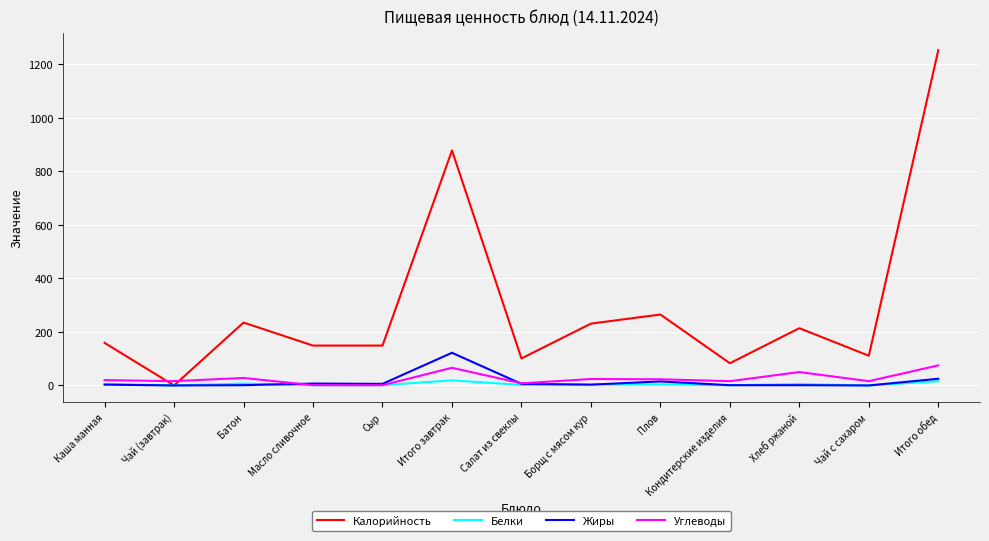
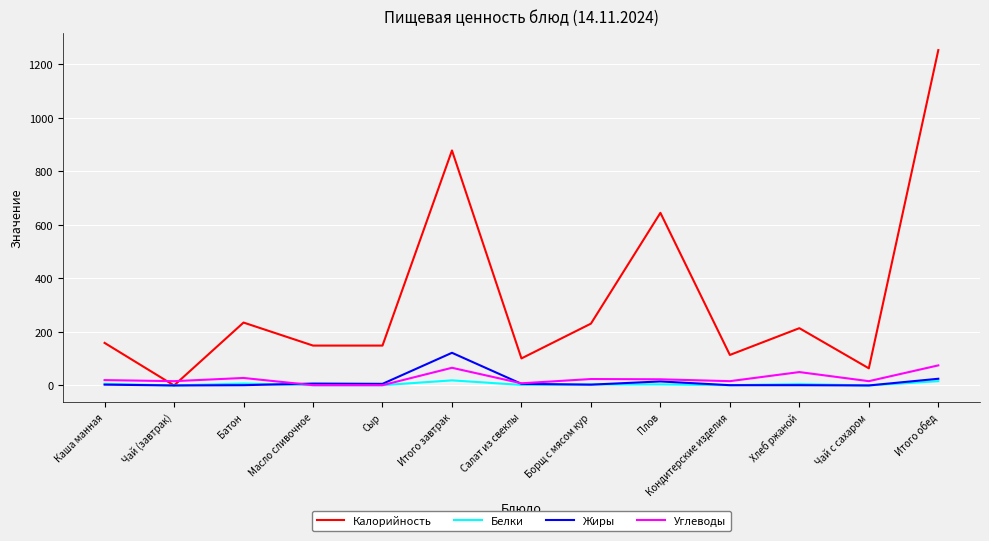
  {
    "Калорийность": {
      "Каша манная": 160,
      "Батон": 240,
      "Масло сливочное": 150,
      "Сыр": 150,
      "Итого завтрак": 880,
      "Салат из свеклы": 100,
      "Борщ с мясом кур": 230,
-     "Плов": 270,
-     "Кондитерские изделия": 80,
+     "Плов": 650,
+     "Кондитерские изделия": 110,
      "Хлеб ржаной": 210,
-     "Чай с сахаром": 110,
+     "Чай с сахаром": 60,
      "Итого обед": 1250
    },
    "Белки": {
      "Итого завтрак": 20,
      "Плов": 0
    },
    "Жиры": {
      "Итого завтрак": 120
    },
    "Углеводы": {
      "Каша манная": 20,
      "Чай (завтрак)": 20,
      "Батон": 30,
      "Итого завтрак": 70,
      "Борщ с мясом кур": 20,
      "Кондитерские изделия": 20,
      "Хлеб ржаной": 50,
      "Чай с сахаром": 20,
      "Итого обед": 80
    }
  }
